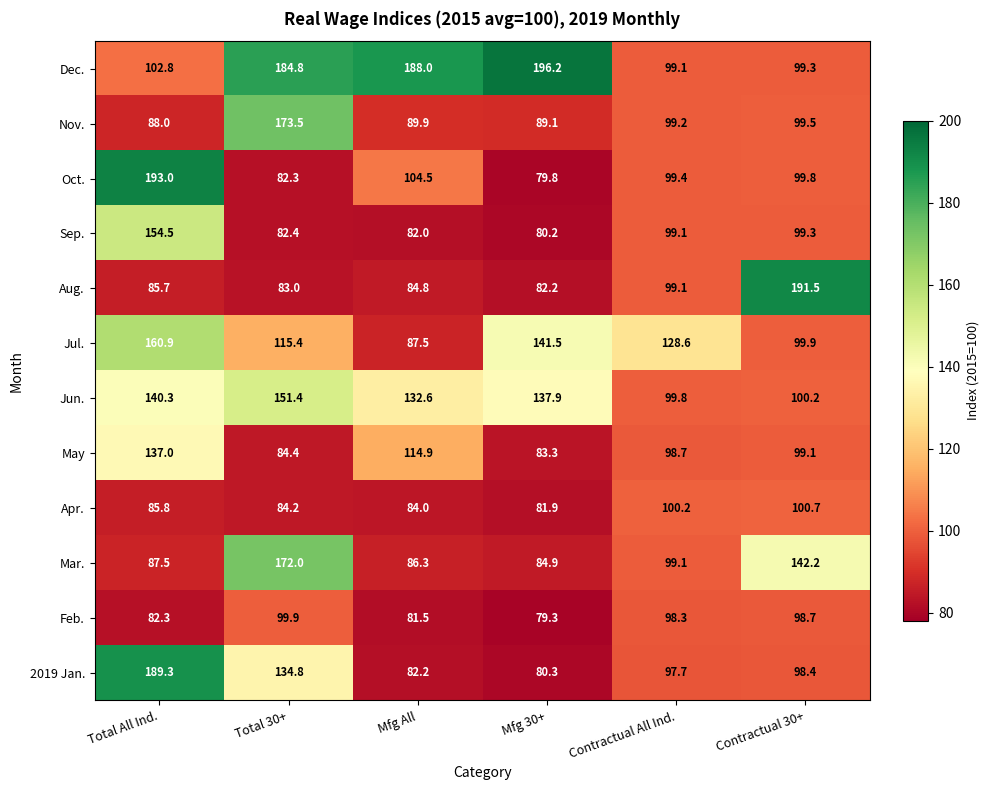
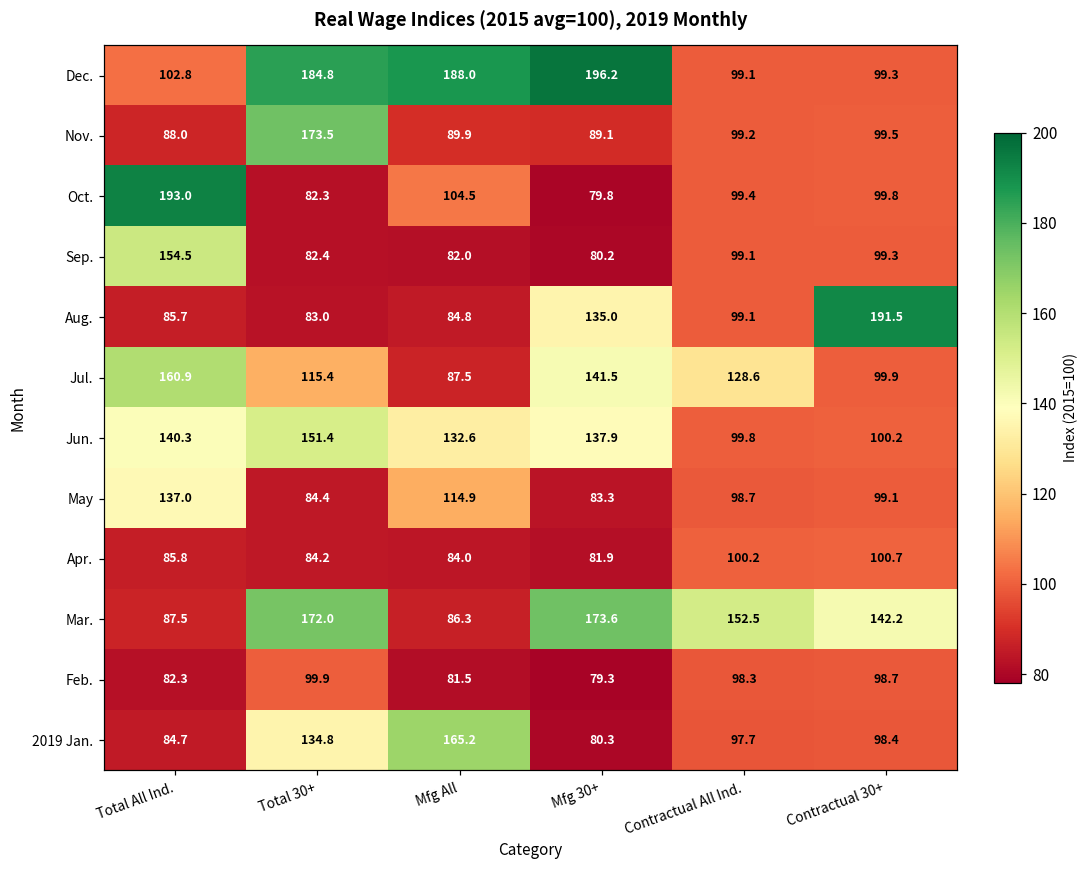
  {
    "Dec.": {
      "Total All Ind.": 102.8,
      "Total 30+": 184.8,
      "Mfg All": 188.0,
      "Mfg 30+": 196.2,
      "Contractual All Ind.": 99.1,
      "Contractual 30+": 99.3
    },
    "Nov.": {
      "Total All Ind.": 88.0,
      "Total 30+": 173.5,
      "Mfg All": 89.9,
      "Mfg 30+": 89.1,
      "Contractual All Ind.": 99.2,
      "Contractual 30+": 99.5
    },
    "Oct.": {
      "Total All Ind.": 193.0,
      "Total 30+": 82.3,
      "Mfg All": 104.5,
      "Mfg 30+": 79.8,
      "Contractual All Ind.": 99.4,
      "Contractual 30+": 99.8
    },
    "Sep.": {
      "Total All Ind.": 154.5,
      "Total 30+": 82.4,
      "Mfg All": 82.0,
      "Mfg 30+": 80.2,
      "Contractual All Ind.": 99.1,
      "Contractual 30+": 99.3
    },
    "Aug.": {
      "Total All Ind.": 85.7,
      "Total 30+": 83.0,
      "Mfg All": 84.8,
-     "Mfg 30+": 82.2,
+     "Mfg 30+": 135.0,
      "Contractual All Ind.": 99.1,
      "Contractual 30+": 191.5
    },
    "Jul.": {
      "Total All Ind.": 160.9,
      "Total 30+": 115.4,
      "Mfg All": 87.5,
      "Mfg 30+": 141.5,
      "Contractual All Ind.": 128.6,
      "Contractual 30+": 99.9
    },
    "Jun.": {
      "Total All Ind.": 140.3,
      "Total 30+": 151.4,
      "Mfg All": 132.6,
      "Mfg 30+": 137.9,
      "Contractual All Ind.": 99.8,
      "Contractual 30+": 100.2
    },
    "May": {
      "Total All Ind.": 137.0,
      "Total 30+": 84.4,
      "Mfg All": 114.9,
      "Mfg 30+": 83.3,
      "Contractual All Ind.": 98.7,
      "Contractual 30+": 99.1
    },
    "Apr.": {
      "Total All Ind.": 85.8,
      "Total 30+": 84.2,
      "Mfg All": 84.0,
      "Mfg 30+": 81.9,
      "Contractual All Ind.": 100.2,
      "Contractual 30+": 100.7
    },
    "Mar.": {
      "Total All Ind.": 87.5,
      "Total 30+": 172.0,
      "Mfg All": 86.3,
-     "Mfg 30+": 84.9,
-     "Contractual All Ind.": 99.1,
+     "Mfg 30+": 173.6,
+     "Contractual All Ind.": 152.5,
      "Contractual 30+": 142.2
    },
    "Feb.": {
      "Total All Ind.": 82.3,
      "Total 30+": 99.9,
      "Mfg All": 81.5,
      "Mfg 30+": 79.3,
      "Contractual All Ind.": 98.3,
      "Contractual 30+": 98.7
    },
    "2019 Jan.": {
-     "Total All Ind.": 189.3,
+     "Total All Ind.": 84.7,
      "Total 30+": 134.8,
-     "Mfg All": 82.2,
+     "Mfg All": 165.2,
      "Mfg 30+": 80.3,
      "Contractual All Ind.": 97.7,
      "Contractual 30+": 98.4
    }
  }
